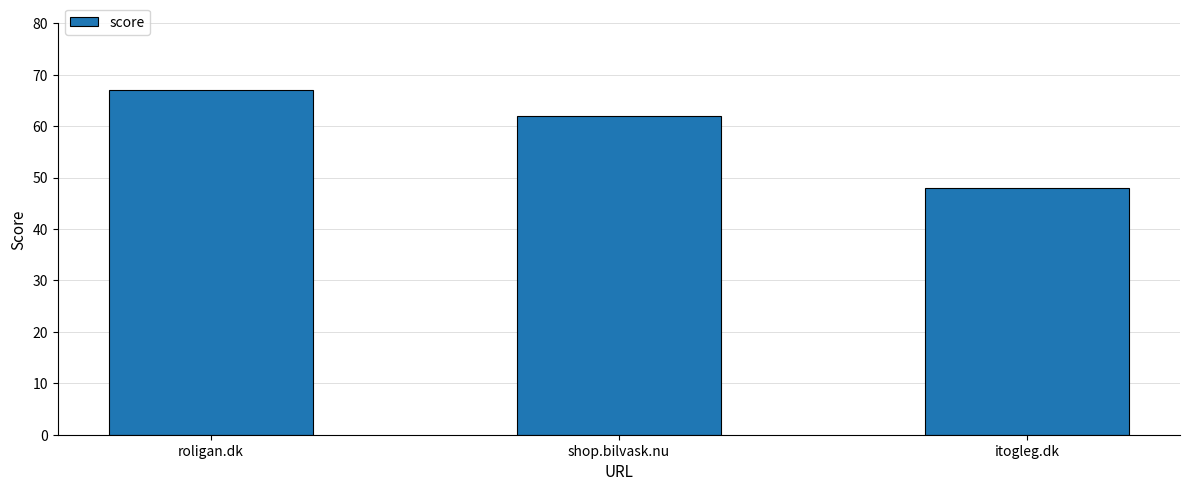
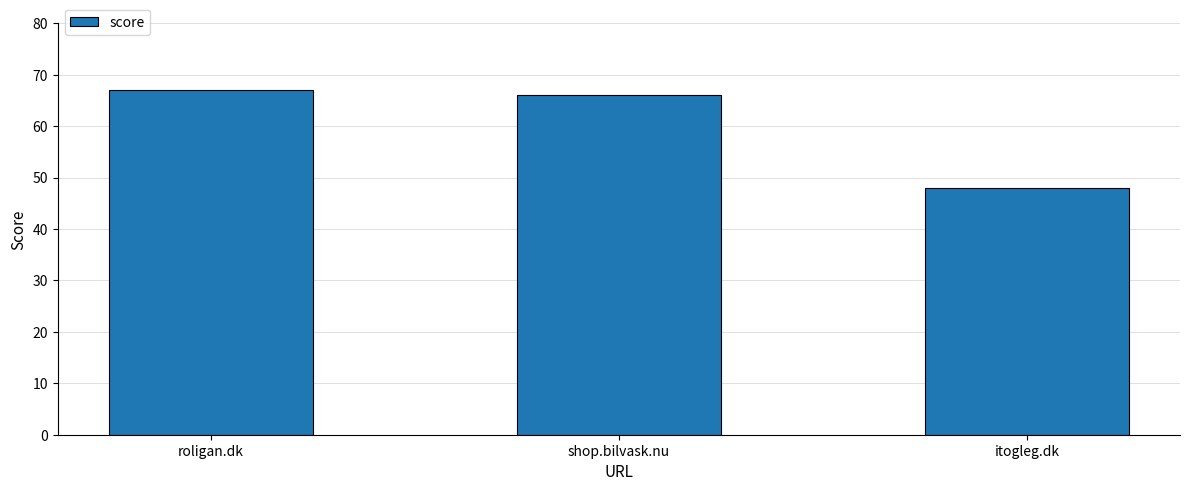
  {
    "roligan.dk": 67,
-   "shop.bilvask.nu": 62,
+   "shop.bilvask.nu": 66,
    "itogleg.dk": 48
  }
